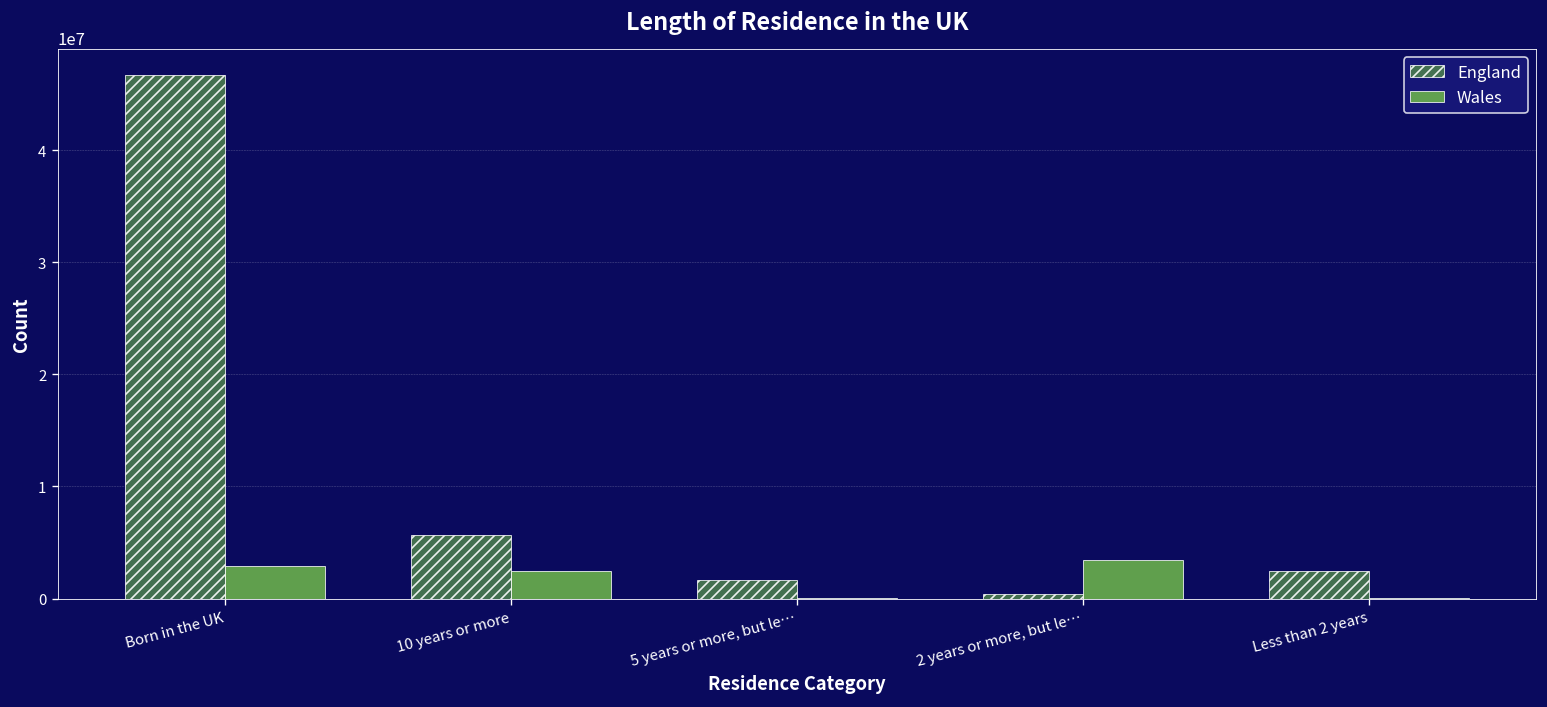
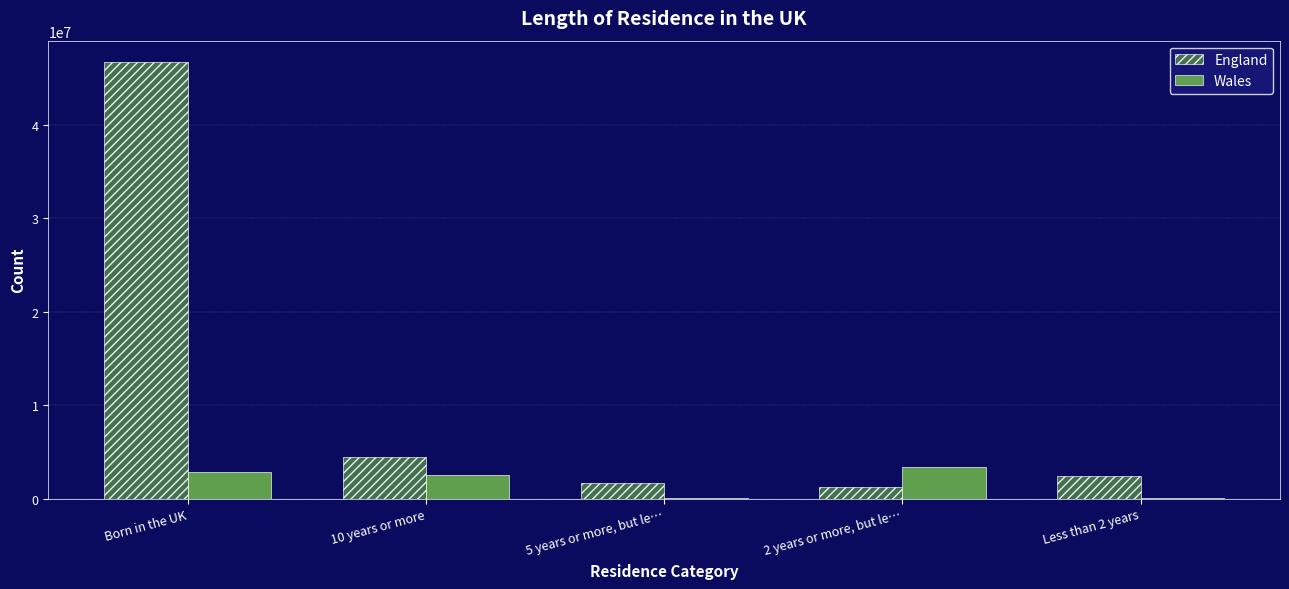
  {
    "England": {
      "Born in the UK": 47000000,
-     "10 years or more": 6000000,
+     "10 years or more": 4000000,
      "5 years or more, but le…": 2000000,
-     "2 years or more, but le…": 0,
+     "2 years or more, but le…": 1000000,
      "Less than 2 years": 2000000
    },
    "Wales": {
      "Born in the UK": 3000000,
      "10 years or more": 2000000,
      "2 years or more, but le…": 3000000
    }
  }
